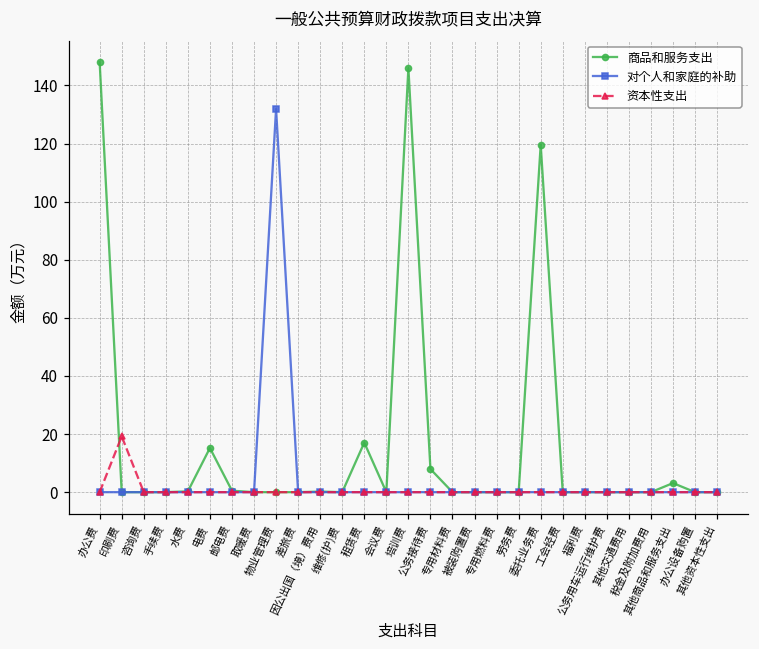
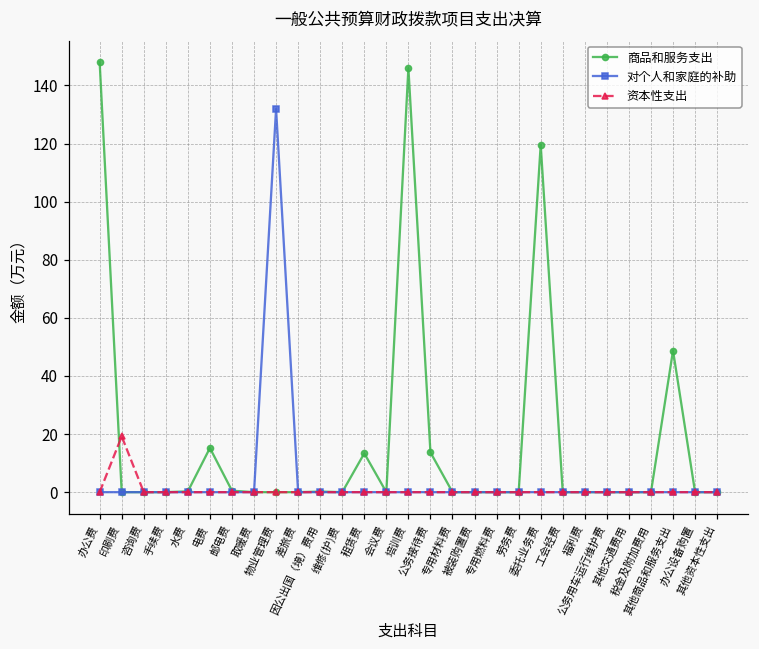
  {
    "商品和服务支出": {
      "办公费": 148,
      "电费": 15,
-     "租赁费": 17,
+     "租赁费": 13,
      "培训费": 146,
-     "公务接待费": 8,
+     "公务接待费": 14,
      "委托业务费": 120,
-     "其他商品和服务支出": 3
+     "其他商品和服务支出": 49
    },
    "对个人和家庭的补助": {
      "物业管理费": 132
    },
    "资本性支出": {
      "印刷费": 19
    }
  }
